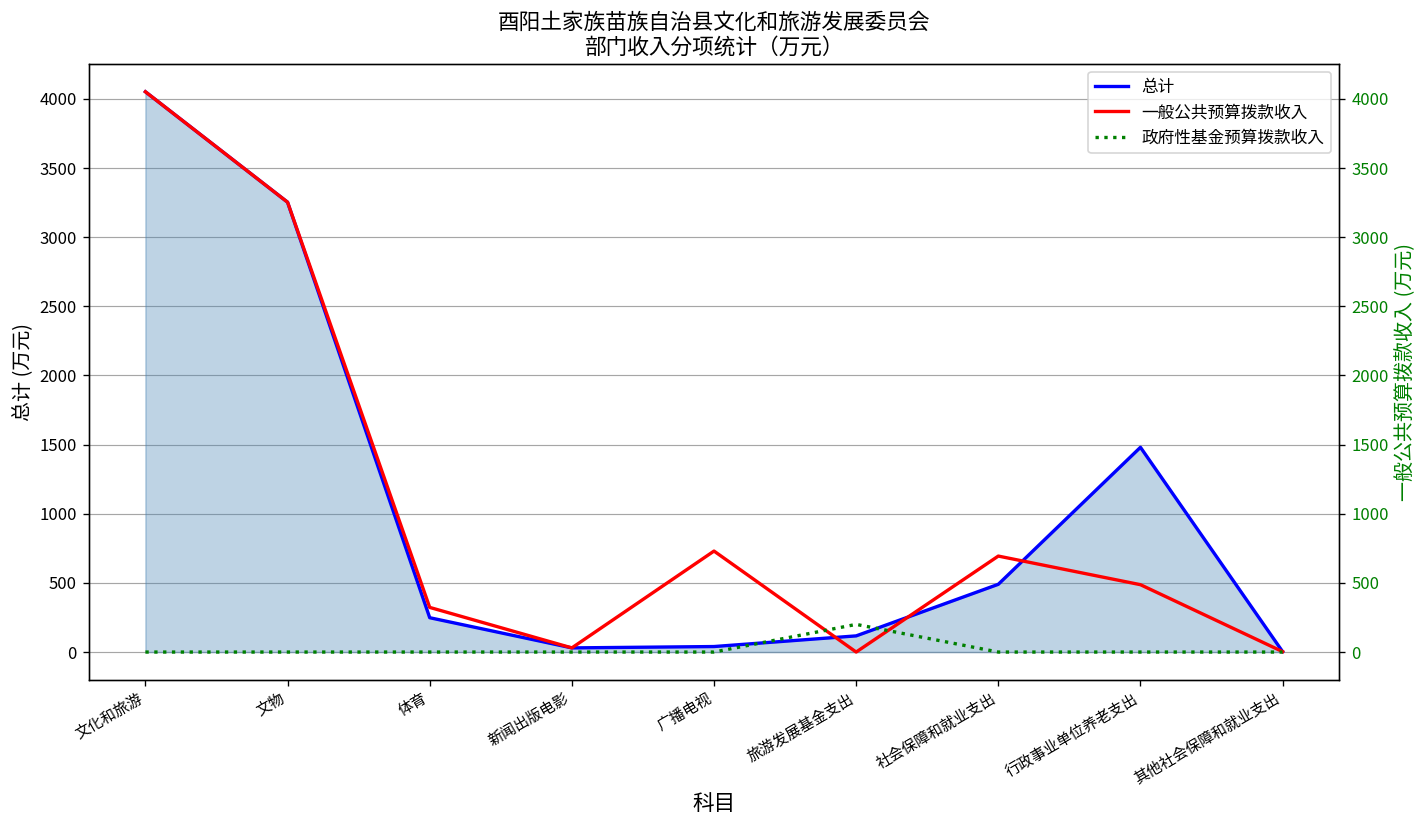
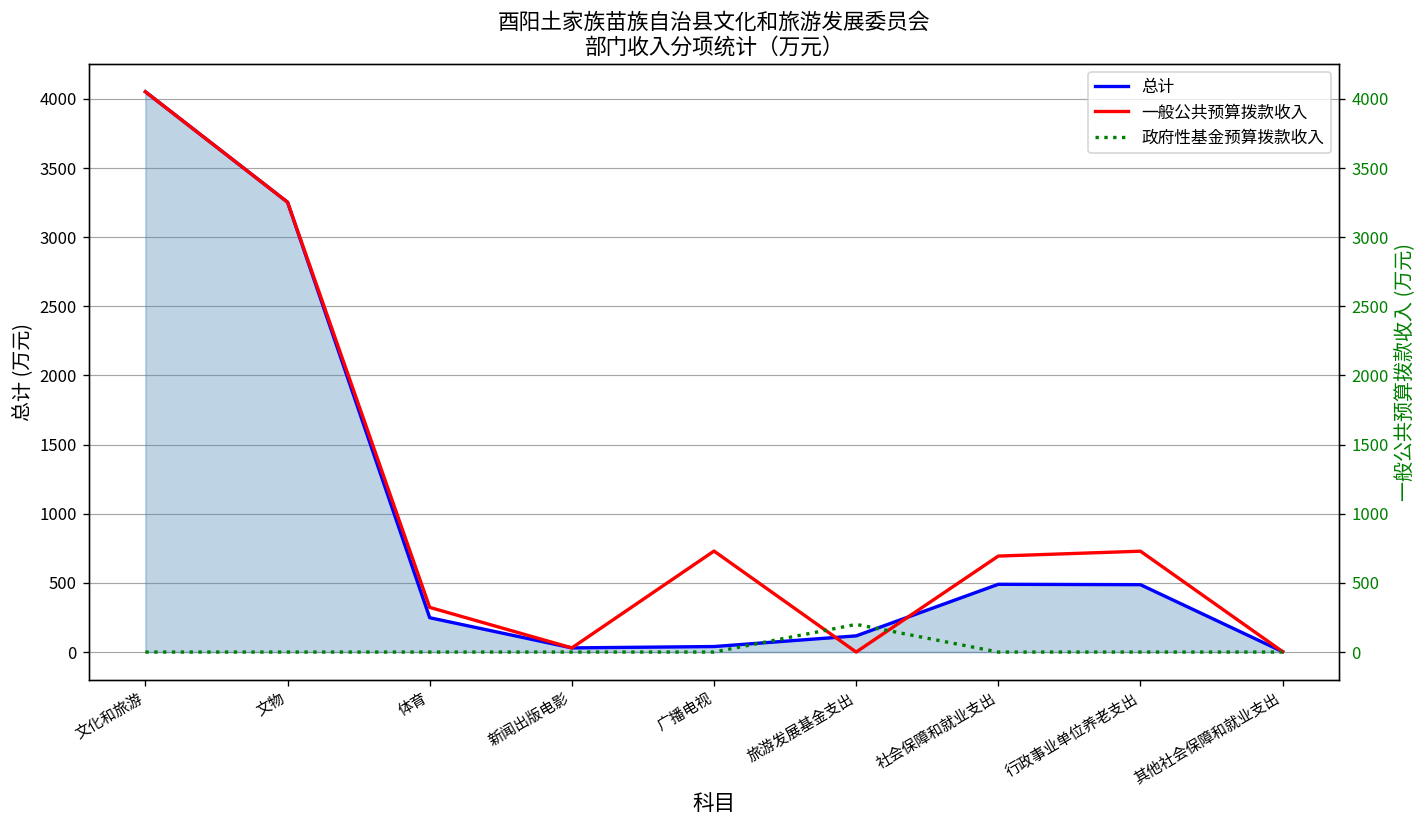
  {
    "总计": {
      "文化和旅游": 4050,
      "文物": 3250,
      "体育": 250,
      "新闻出版电影": 30,
      "广播电视": 40,
      "旅游发展基金支出": 120,
      "社会保障和就业支出": 490,
-     "行政事业单位养老支出": 1480,
+     "行政事业单位养老支出": 490,
      "其他社会保障和就业支出": 0
    },
    "一般公共预算拨款收入": {
      "文化和旅游": 4050,
      "文物": 3250,
      "体育": 320,
      "新闻出版电影": 30,
      "广播电视": 730,
      "旅游发展基金支出": 0,
      "社会保障和就业支出": 690,
-     "行政事业单位养老支出": 490
+     "行政事业单位养老支出": 730
    },
    "政府性基金预算拨款收入": {
      "文化和旅游": 0,
      "文物": 0,
      "体育": 0,
      "新闻出版电影": 0,
      "广播电视": 0,
      "旅游发展基金支出": 200,
      "社会保障和就业支出": 0,
      "行政事业单位养老支出": 0
    }
  }
